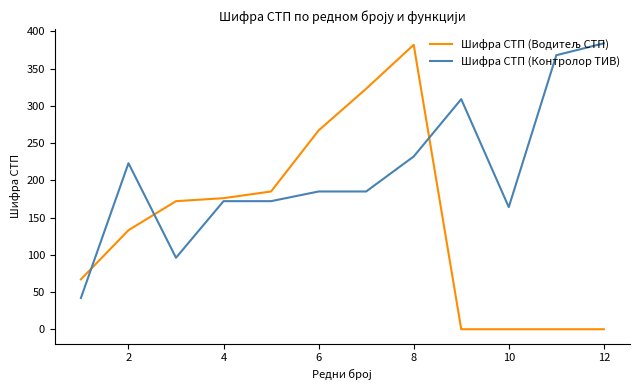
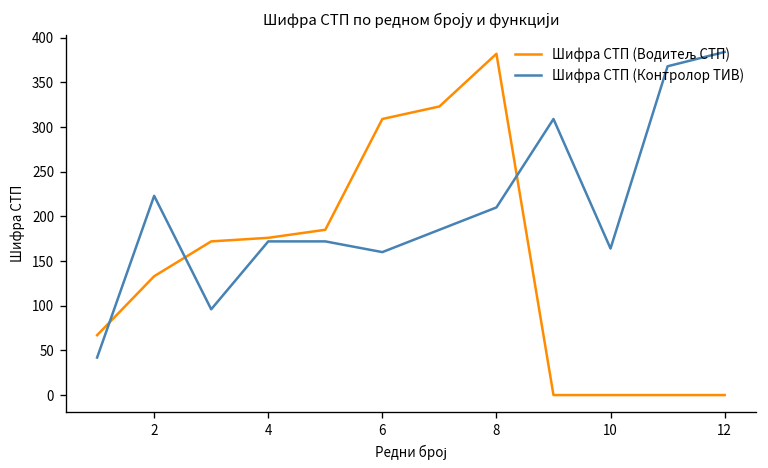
  {
    "Шифра СТП (Водитељ СТП)": {
      "2": 130,
      "4": 180,
-     "6": 270,
+     "6": 310,
      "8": 380,
      "10": 0,
      "12": 0
    },
    "Шифра СТП (Контролор ТИВ)": {
      "2": 220,
      "4": 170,
-     "6": 190,
-     "8": 230,
+     "6": 160,
+     "8": 210,
      "10": 160,
      "12": 380
    }
  }
